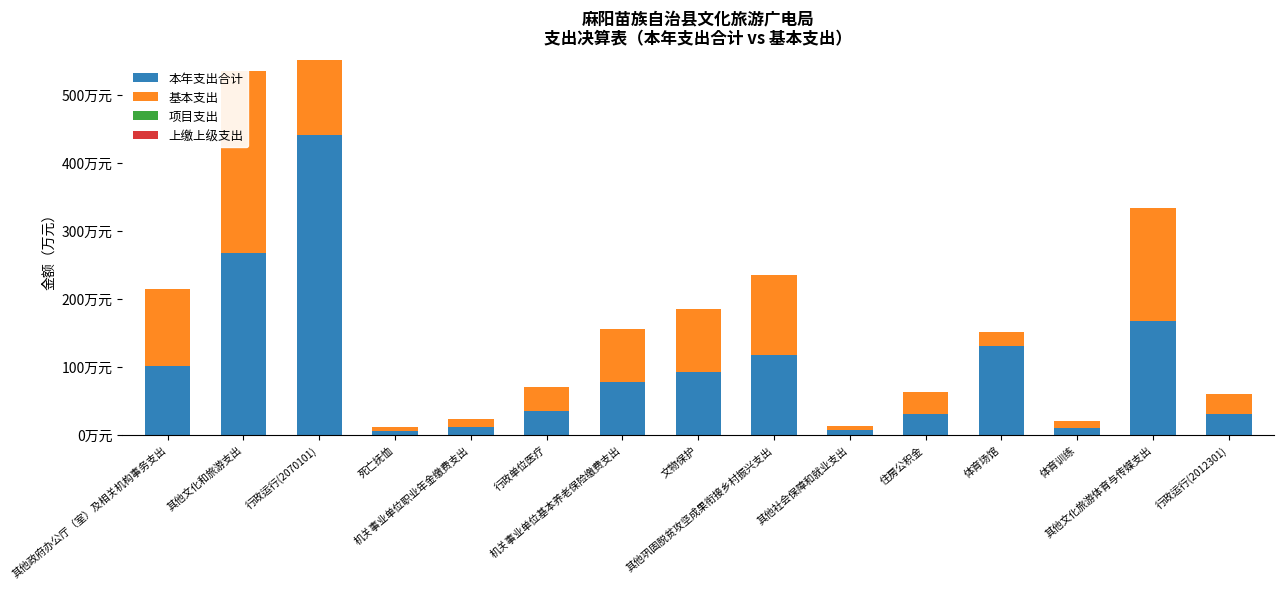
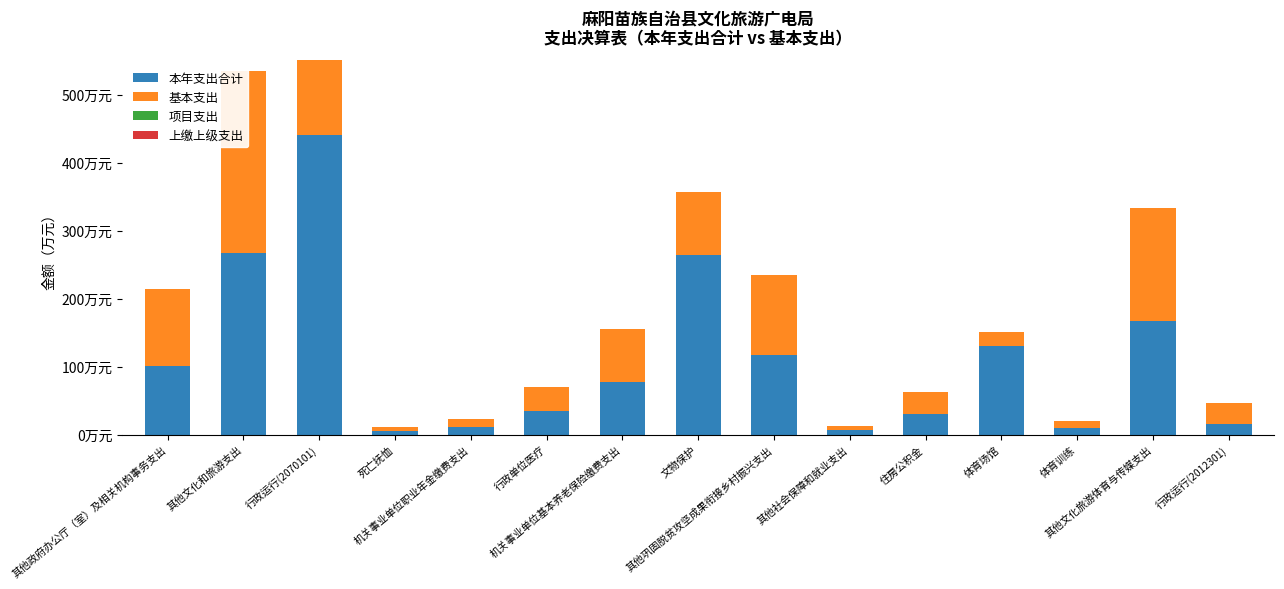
  {
    "本年支出合计": {
      "其他政府办公厅（室）及相关机构事务支出": "100万元",
      "其他文化和旅游支出": "270万元",
      "行政运行(2070101)": "440万元",
      "死亡抚恤": "10万元",
      "机关事业单位职业年金缴费支出": "10万元",
      "行政单位医疗": "30万元",
      "机关事业单位基本养老保险缴费支出": "80万元",
-     "文物保护": "90万元",
+     "文物保护": "260万元",
      "其他巩固脱贫攻坚成果衔接乡村振兴支出": "120万元",
      "其他社会保障和就业支出": "10万元",
      "住房公积金": "30万元",
      "体育场馆": "130万元",
      "体育训练": "10万元",
      "其他文化旅游体育与传媒支出": "170万元",
-     "行政运行(2012301)": "30万元"
+     "行政运行(2012301)": "20万元"
    }
  }
